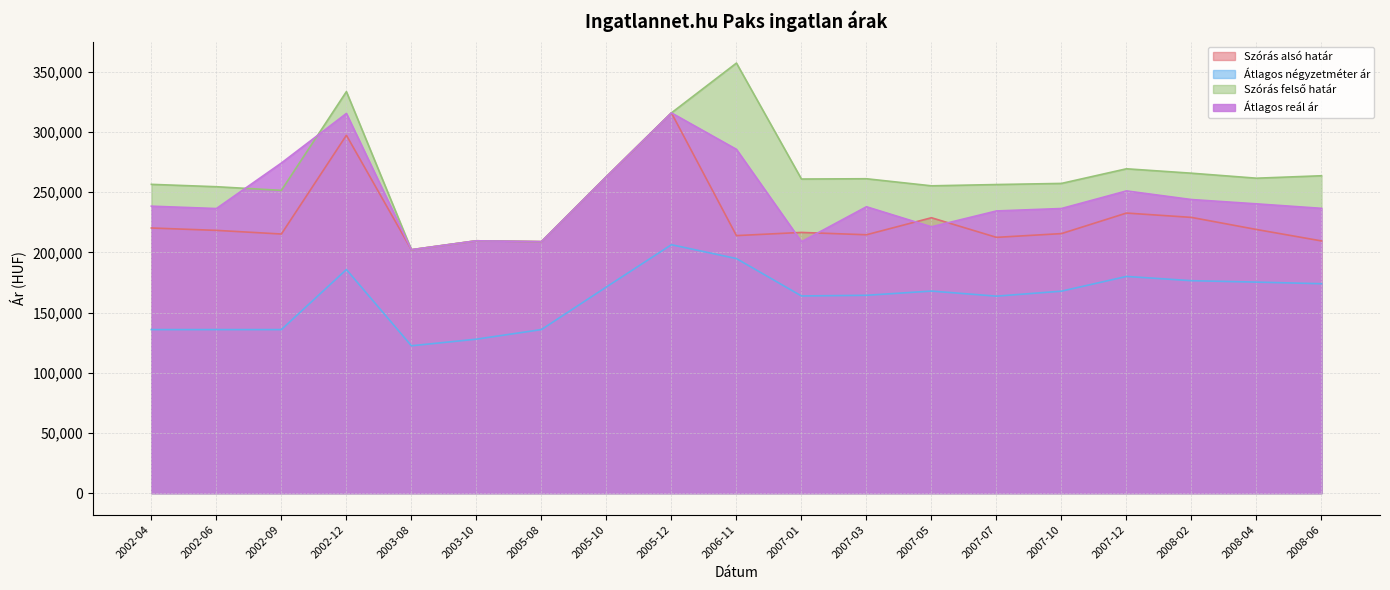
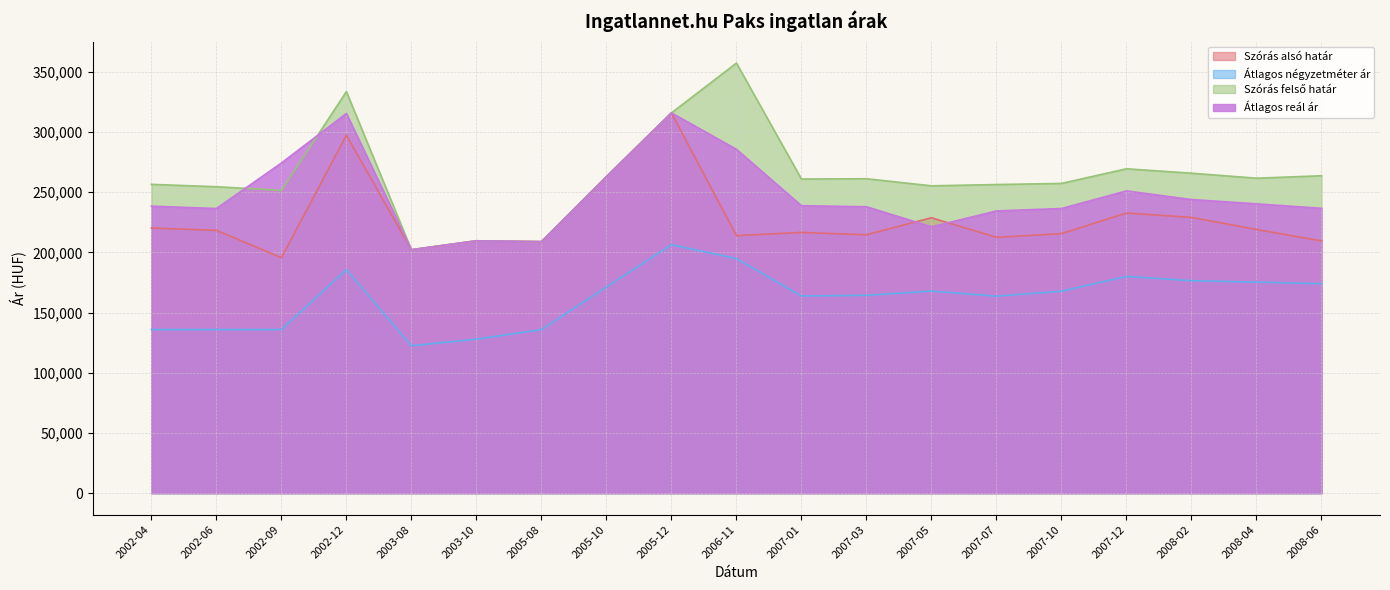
  {
    "Szórás alsó határ": {
      "2002-04": "220,000",
      "2002-06": "218,000",
-     "2002-09": "215,000",
+     "2002-09": "196,000",
      "2002-12": "297,000",
      "2006-11": "214,000",
      "2007-01": "217,000",
      "2007-03": "215,000",
      "2007-05": "229,000",
      "2007-07": "213,000",
      "2007-10": "216,000",
      "2007-12": "233,000",
      "2008-02": "229,000",
      "2008-04": "219,000",
      "2008-06": "210,000"
    },
    "Átlagos négyzetméter ár": {
      "2002-04": "136,000",
      "2002-06": "136,000",
      "2002-09": "136,000",
      "2002-12": "186,000",
      "2003-08": "122,000",
      "2003-10": "128,000",
      "2005-08": "136,000",
      "2005-10": "171,000",
      "2005-12": "206,000",
      "2006-11": "195,000",
      "2007-01": "164,000",
      "2007-03": "164,000",
      "2007-05": "168,000",
      "2007-07": "164,000",
      "2007-10": "168,000",
      "2007-12": "180,000",
      "2008-02": "177,000",
      "2008-04": "175,000",
      "2008-06": "174,000"
    },
    "Szórás felső határ": {
      "2002-04": "257,000",
      "2002-06": "255,000",
      "2002-09": "252,000",
      "2002-12": "334,000",
      "2006-11": "357,000",
      "2007-01": "261,000",
      "2007-03": "261,000",
      "2007-05": "255,000",
      "2007-07": "256,000",
      "2007-10": "257,000",
      "2007-12": "269,000",
      "2008-02": "266,000",
      "2008-04": "262,000",
      "2008-06": "264,000"
    },
    "Átlagos reál ár": {
      "2002-04": "238,000",
      "2002-06": "236,000",
      "2002-09": "274,000",
      "2002-12": "315,000",
      "2006-11": "286,000",
-     "2007-01": "209,000",
+     "2007-01": "239,000",
      "2007-03": "238,000",
      "2007-05": "221,000",
      "2007-07": "234,000",
      "2007-10": "236,000",
      "2007-12": "251,000",
      "2008-02": "244,000",
      "2008-04": "240,000",
      "2008-06": "237,000"
    }
  }
